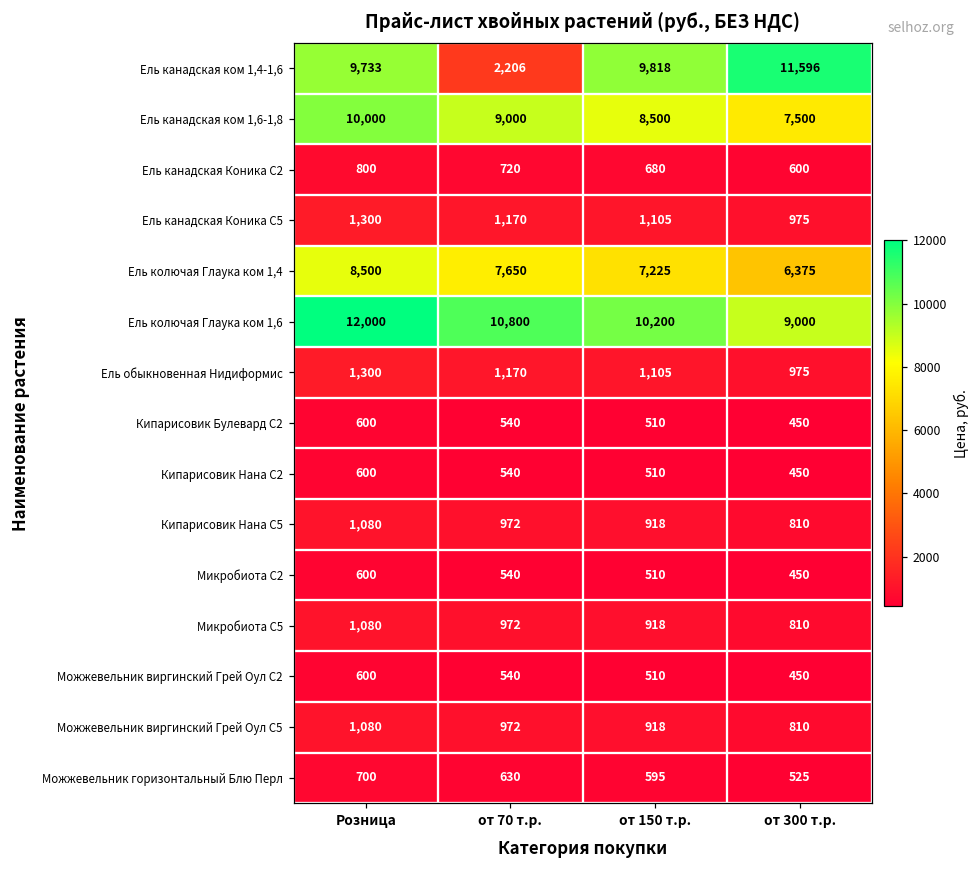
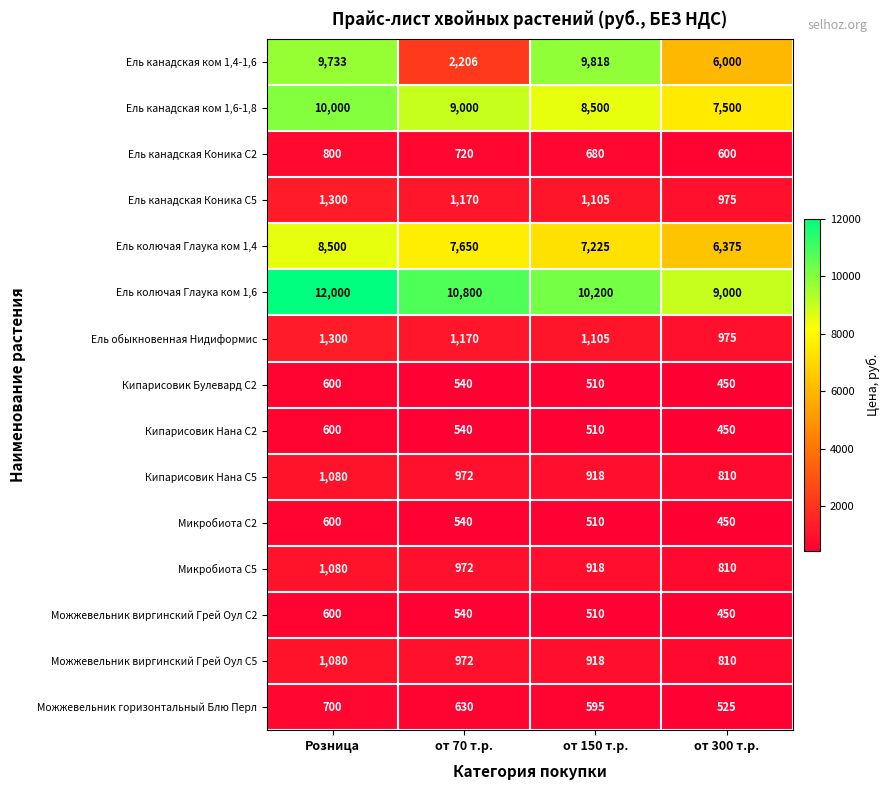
  {
    "Ель канадская ком 1,4-1,6": {
      "Розница": "9,733",
      "от 70 т.р.": "2,206",
      "от 150 т.р.": "9,818",
-     "от 300 т.р.": "11,596"
+     "от 300 т.р.": "6,000"
    },
    "Ель канадская ком 1,6-1,8": {
      "Розница": "10,000",
      "от 70 т.р.": "9,000",
      "от 150 т.р.": "8,500",
      "от 300 т.р.": "7,500"
    },
    "Ель канадская Коника С2": {
      "Розница": "800",
      "от 70 т.р.": "720",
      "от 150 т.р.": "680",
      "от 300 т.р.": "600"
    },
    "Ель канадская Коника С5": {
      "Розница": "1,300",
      "от 70 т.р.": "1,170",
      "от 150 т.р.": "1,105",
      "от 300 т.р.": "975"
    },
    "Ель колючая Глаука ком 1,4": {
      "Розница": "8,500",
      "от 70 т.р.": "7,650",
      "от 150 т.р.": "7,225",
      "от 300 т.р.": "6,375"
    },
    "Ель колючая Глаука ком 1,6": {
      "Розница": "12,000",
      "от 70 т.р.": "10,800",
      "от 150 т.р.": "10,200",
      "от 300 т.р.": "9,000"
    },
    "Ель обыкновенная Нидиформис": {
      "Розница": "1,300",
      "от 70 т.р.": "1,170",
      "от 150 т.р.": "1,105",
      "от 300 т.р.": "975"
    },
    "Кипарисовик Булевард С2": {
      "Розница": "600",
      "от 70 т.р.": "540",
      "от 150 т.р.": "510",
      "от 300 т.р.": "450"
    },
    "Кипарисовик Нана С2": {
      "Розница": "600",
      "от 70 т.р.": "540",
      "от 150 т.р.": "510",
      "от 300 т.р.": "450"
    },
    "Кипарисовик Нана С5": {
      "Розница": "1,080",
      "от 70 т.р.": "972",
      "от 150 т.р.": "918",
      "от 300 т.р.": "810"
    },
    "Микробиота С2": {
      "Розница": "600",
      "от 70 т.р.": "540",
      "от 150 т.р.": "510",
      "от 300 т.р.": "450"
    },
    "Микробиота С5": {
      "Розница": "1,080",
      "от 70 т.р.": "972",
      "от 150 т.р.": "918",
      "от 300 т.р.": "810"
    },
    "Можжевельник виргинский Грей Оул С2": {
      "Розница": "600",
      "от 70 т.р.": "540",
      "от 150 т.р.": "510",
      "от 300 т.р.": "450"
    },
    "Можжевельник виргинский Грей Оул С5": {
      "Розница": "1,080",
      "от 70 т.р.": "972",
      "от 150 т.р.": "918",
      "от 300 т.р.": "810"
    },
    "Можжевельник горизонтальный Блю Перл": {
      "Розница": "700",
      "от 70 т.р.": "630",
      "от 150 т.р.": "595",
      "от 300 т.р.": "525"
    }
  }
